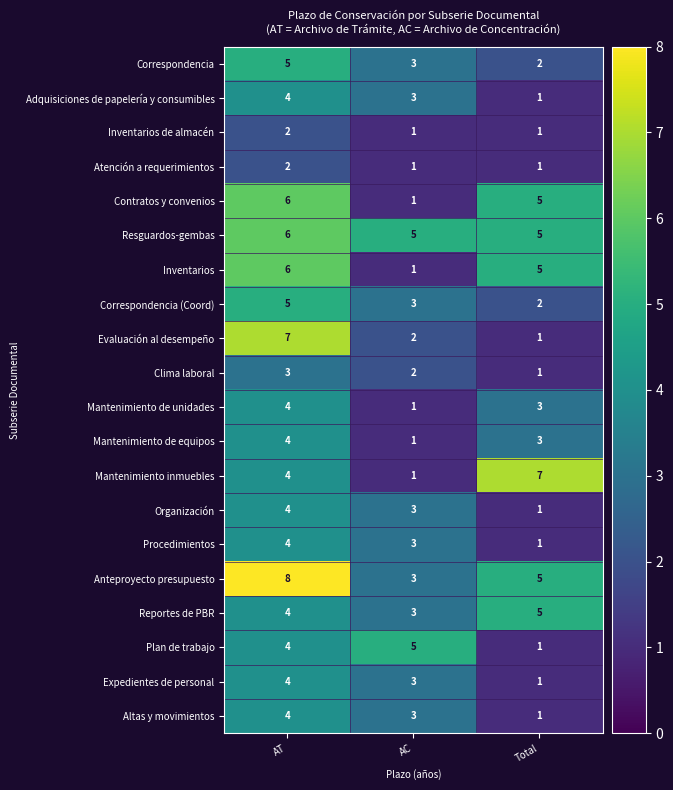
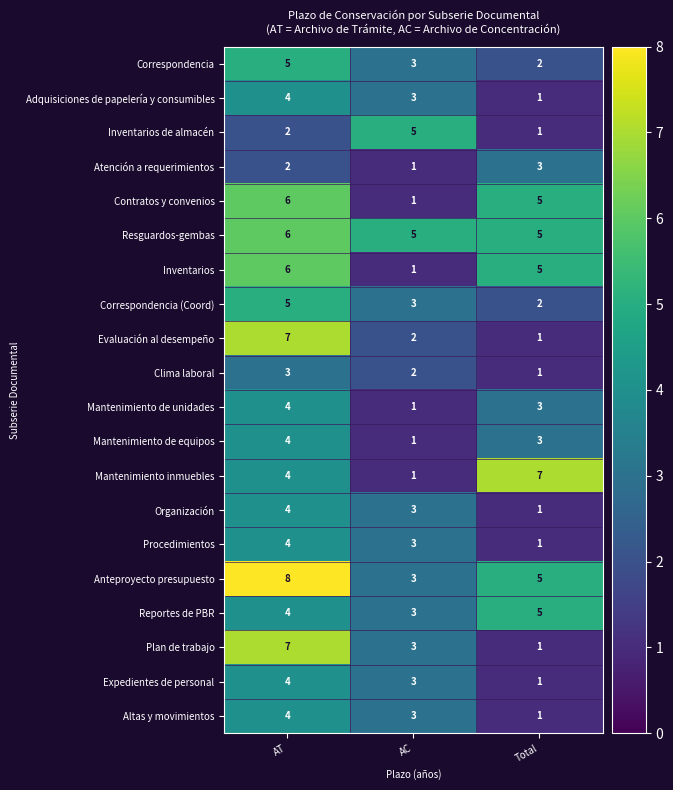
  {
    "Correspondencia": {
      "AT": 5,
      "AC": 3,
      "Total": 2
    },
    "Adquisiciones de papelería y consumibles": {
      "AT": 4,
      "AC": 3,
      "Total": 1
    },
    "Inventarios de almacén": {
      "AT": 2,
-     "AC": 1,
+     "AC": 5,
      "Total": 1
    },
    "Atención a requerimientos": {
      "AT": 2,
      "AC": 1,
-     "Total": 1
+     "Total": 3
    },
    "Contratos y convenios": {
      "AT": 6,
      "AC": 1,
      "Total": 5
    },
    "Resguardos-gembas": {
      "AT": 6,
      "AC": 5,
      "Total": 5
    },
    "Inventarios": {
      "AT": 6,
      "AC": 1,
      "Total": 5
    },
    "Correspondencia (Coord)": {
      "AT": 5,
      "AC": 3,
      "Total": 2
    },
    "Evaluación al desempeño": {
      "AT": 7,
      "AC": 2,
      "Total": 1
    },
    "Clima laboral": {
      "AT": 3,
      "AC": 2,
      "Total": 1
    },
    "Mantenimiento de unidades": {
      "AT": 4,
      "AC": 1,
      "Total": 3
    },
    "Mantenimiento de equipos": {
      "AT": 4,
      "AC": 1,
      "Total": 3
    },
    "Mantenimiento inmuebles": {
      "AT": 4,
      "AC": 1,
      "Total": 7
    },
    "Organización": {
      "AT": 4,
      "AC": 3,
      "Total": 1
    },
    "Procedimientos": {
      "AT": 4,
      "AC": 3,
      "Total": 1
    },
    "Anteproyecto presupuesto": {
      "AT": 8,
      "AC": 3,
      "Total": 5
    },
    "Reportes de PBR": {
      "AT": 4,
      "AC": 3,
      "Total": 5
    },
    "Plan de trabajo": {
-     "AT": 4,
-     "AC": 5,
+     "AT": 7,
+     "AC": 3,
      "Total": 1
    },
    "Expedientes de personal": {
      "AT": 4,
      "AC": 3,
      "Total": 1
    },
    "Altas y movimientos": {
      "AT": 4,
      "AC": 3,
      "Total": 1
    }
  }
